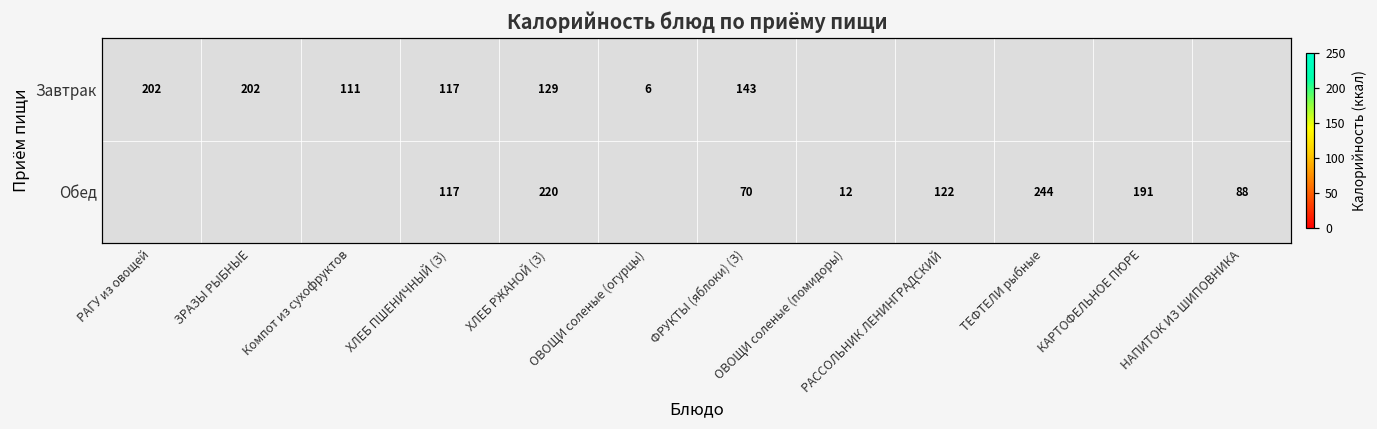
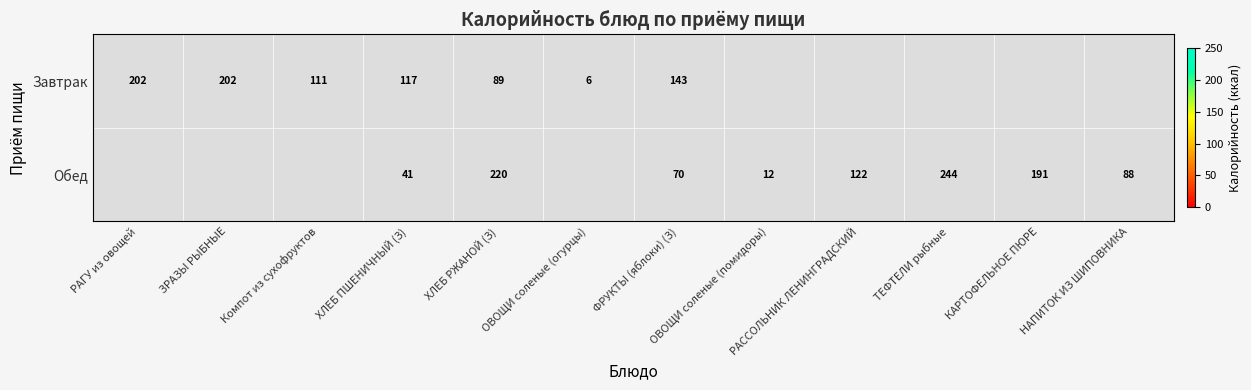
  {
    "Завтрак": {
      "РАГУ из овощей": 202,
      "ЗРАЗЫ РЫБНЫЕ": 202,
      "Компот из сухофруктов": 111,
      "ХЛЕБ ПШЕНИЧНЫЙ (З)": 117,
-     "ХЛЕБ РЖАНОЙ (З)": 129,
+     "ХЛЕБ РЖАНОЙ (З)": 89,
      "ОВОЩИ соленые (огурцы)": 6,
      "ФРУКТЫ (яблоки) (З)": 143
    },
    "Обед": {
-     "ХЛЕБ ПШЕНИЧНЫЙ (З)": 117,
+     "ХЛЕБ ПШЕНИЧНЫЙ (З)": 41,
      "ХЛЕБ РЖАНОЙ (З)": 220,
      "ФРУКТЫ (яблоки) (З)": 70,
      "ОВОЩИ соленые (помидоры)": 12,
      "РАССОЛЬНИК ЛЕНИНГРАДСКИЙ": 122,
      "ТЕФТЕЛИ рыбные": 244,
      "КАРТОФЕЛЬНОЕ ПЮРЕ": 191,
      "НАПИТОК ИЗ ШИПОВНИКА": 88
    }
  }
